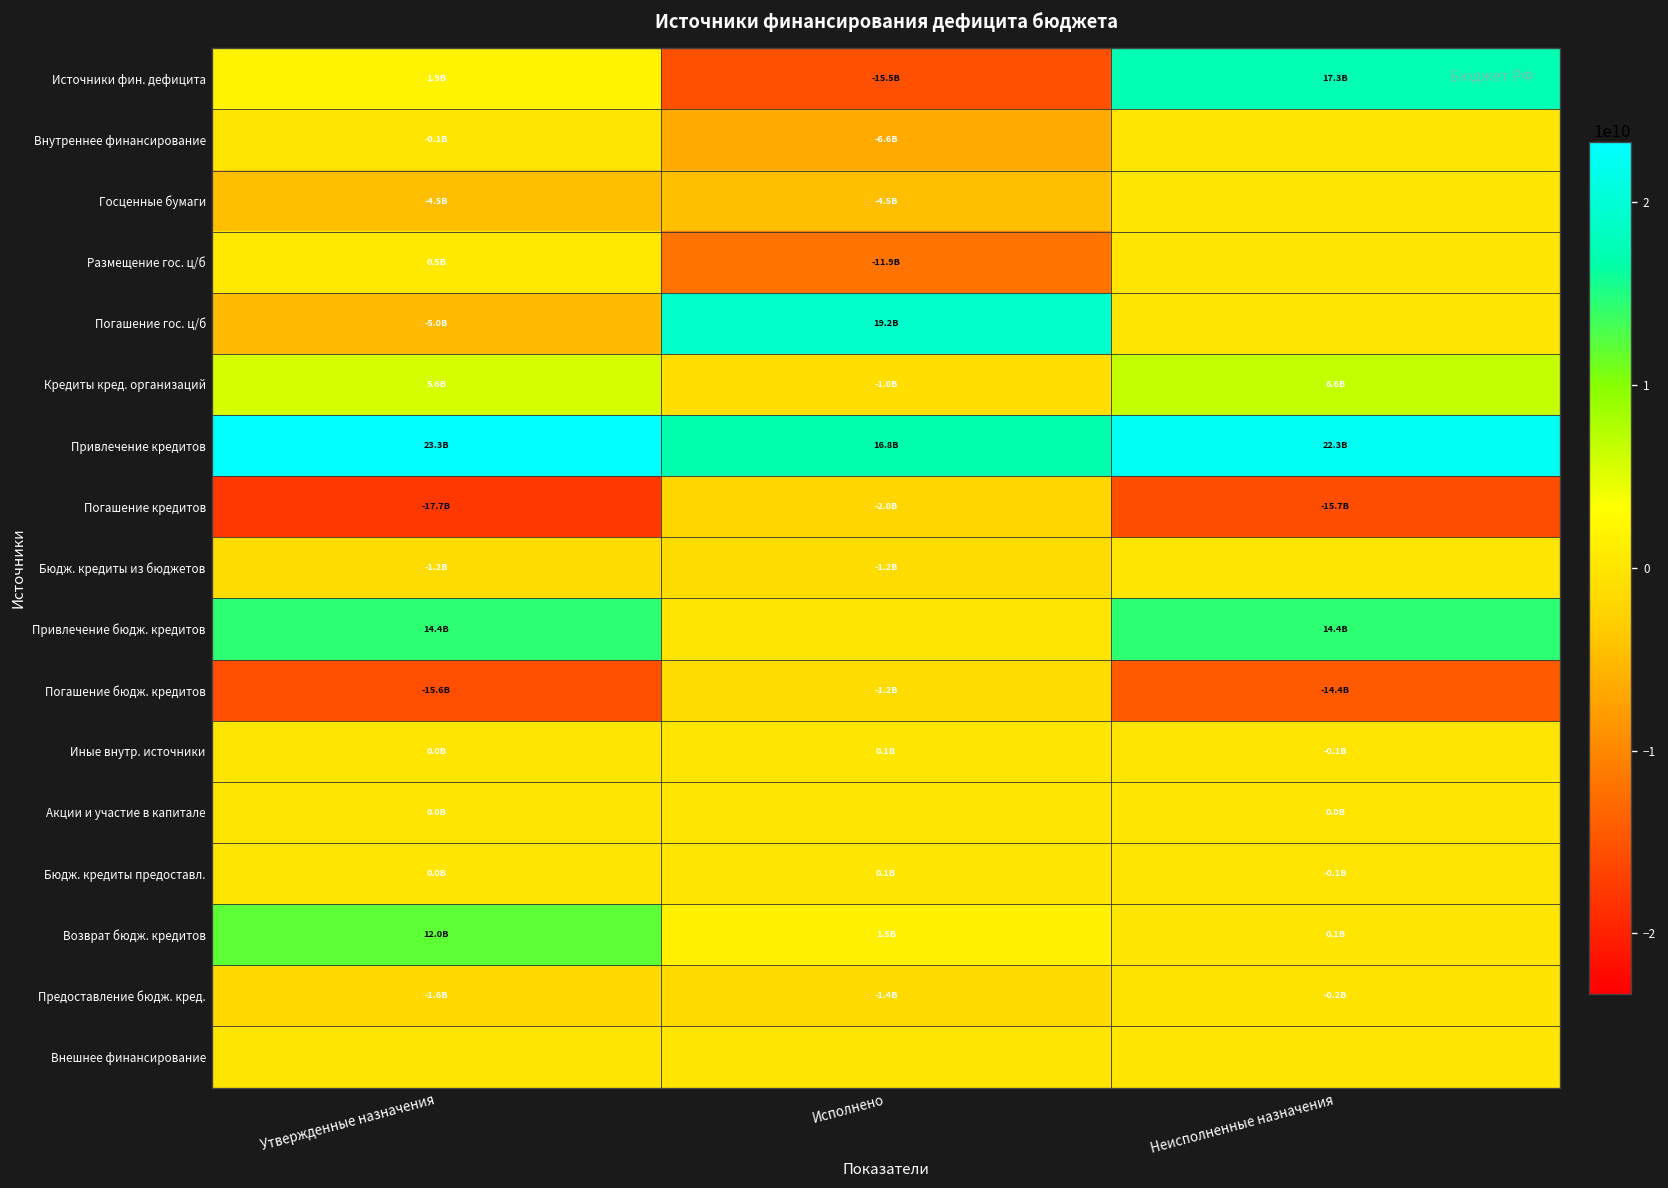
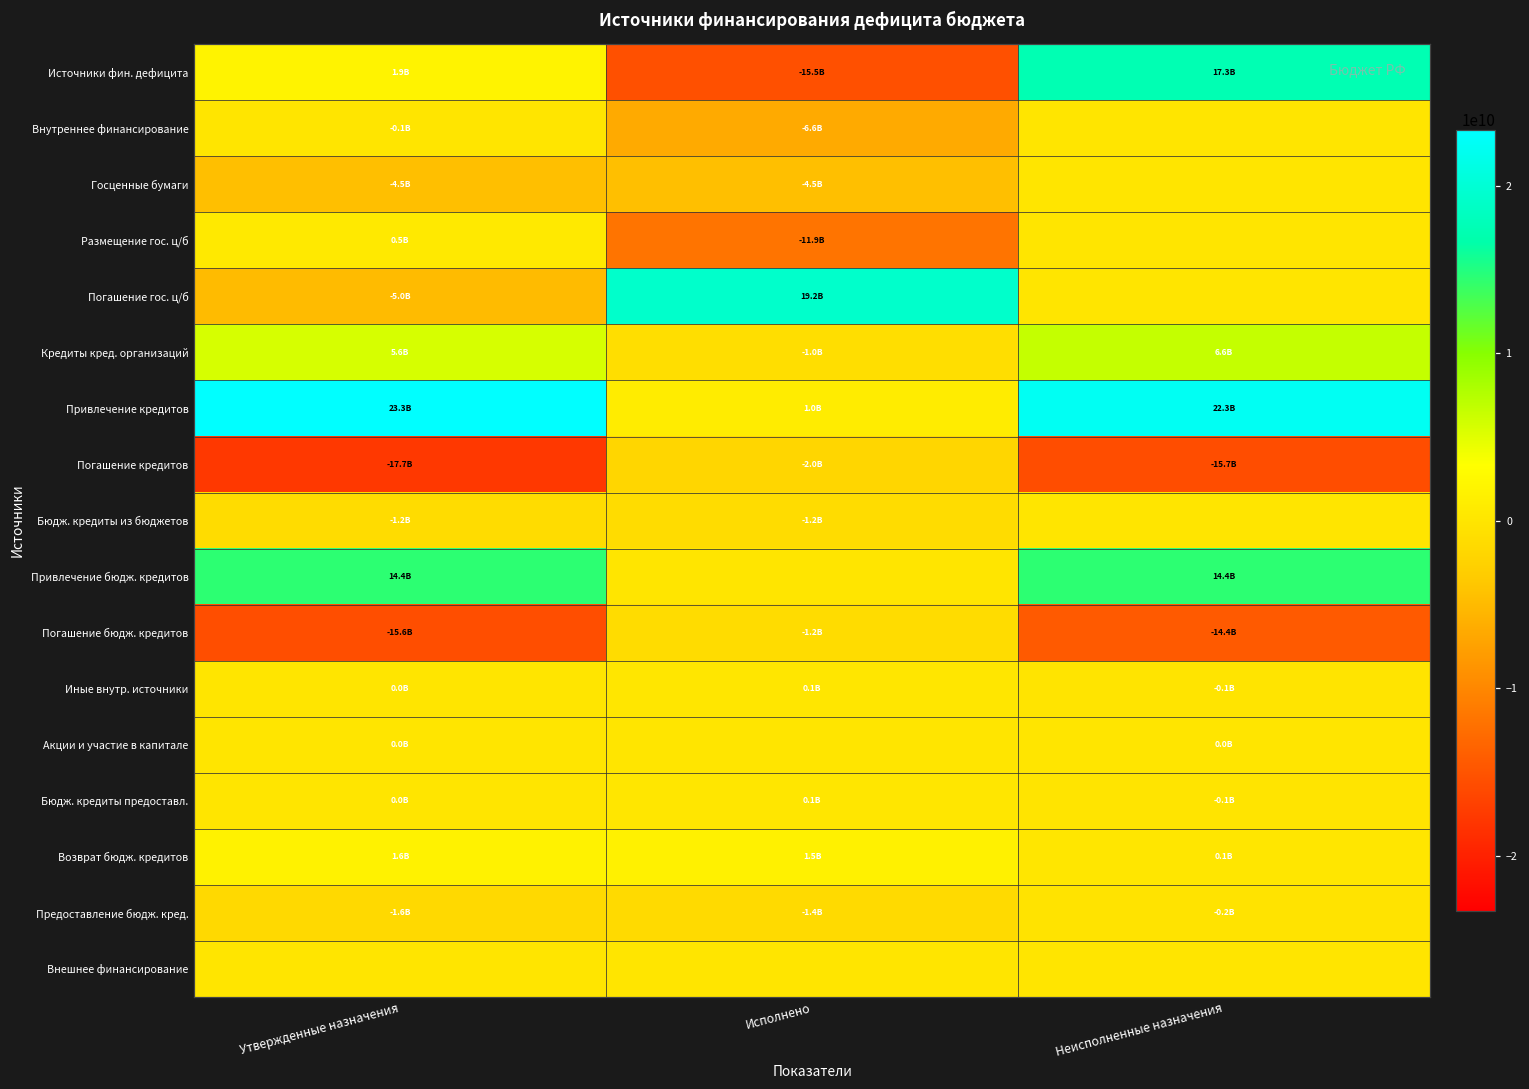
  {
    "Источники фин. дефицита": {
      "Утвержденные назначения": "1.9B",
      "Исполнено": "-15.5B"
    },
    "Внутреннее финансирование": {
      "Утвержденные назначения": "-0.1B",
      "Исполнено": "-6.6B"
    },
    "Госценные бумаги": {
      "Утвержденные назначения": "-4.5B",
      "Исполнено": "-4.5B"
    },
    "Размещение гос. ц/б": {
      "Утвержденные назначения": "0.5B",
      "Исполнено": "-11.9B"
    },
    "Погашение гос. ц/б": {
      "Утвержденные назначения": "-5.0B",
      "Исполнено": "19.2B"
    },
    "Кредиты кред. организаций": {
      "Утвержденные назначения": "5.6B",
      "Исполнено": "-1.0B",
      "Неисполненные назначения": "6.6B"
    },
    "Привлечение кредитов": {
      "Утвержденные назначения": "23.3B",
-     "Исполнено": "16.8B",
+     "Исполнено": "1.0B",
      "Неисполненные назначения": "22.3B"
    },
    "Погашение кредитов": {
      "Утвержденные назначения": "-17.7B",
      "Исполнено": "-2.0B",
      "Неисполненные назначения": "-15.7B"
    },
    "Бюдж. кредиты из бюджетов": {
      "Утвержденные назначения": "-1.2B",
      "Исполнено": "-1.2B"
    },
    "Привлечение бюдж. кредитов": {
      "Утвержденные назначения": "14.4B",
      "Неисполненные назначения": "14.4B"
    },
    "Погашение бюдж. кредитов": {
      "Утвержденные назначения": "-15.6B",
      "Исполнено": "-1.2B",
      "Неисполненные назначения": "-14.4B"
    },
    "Иные внутр. источники": {
      "Утвержденные назначения": "0.0B",
      "Исполнено": "0.1B",
      "Неисполненные назначения": "-0.1B"
    },
    "Акции и участие в капитале": {
      "Утвержденные назначения": "0.0B",
      "Неисполненные назначения": "0.0B"
    },
    "Бюдж. кредиты предоставл.": {
      "Утвержденные назначения": "0.0B",
      "Исполнено": "0.1B",
      "Неисполненные назначения": "-0.1B"
    },
    "Возврат бюдж. кредитов": {
-     "Утвержденные назначения": "12.0B",
+     "Утвержденные назначения": "1.6B",
      "Исполнено": "1.5B",
      "Неисполненные назначения": "0.1B"
    },
    "Предоставление бюдж. кред.": {
      "Утвержденные назначения": "-1.6B",
      "Исполнено": "-1.4B",
      "Неисполненные назначения": "-0.2B"
    }
  }
